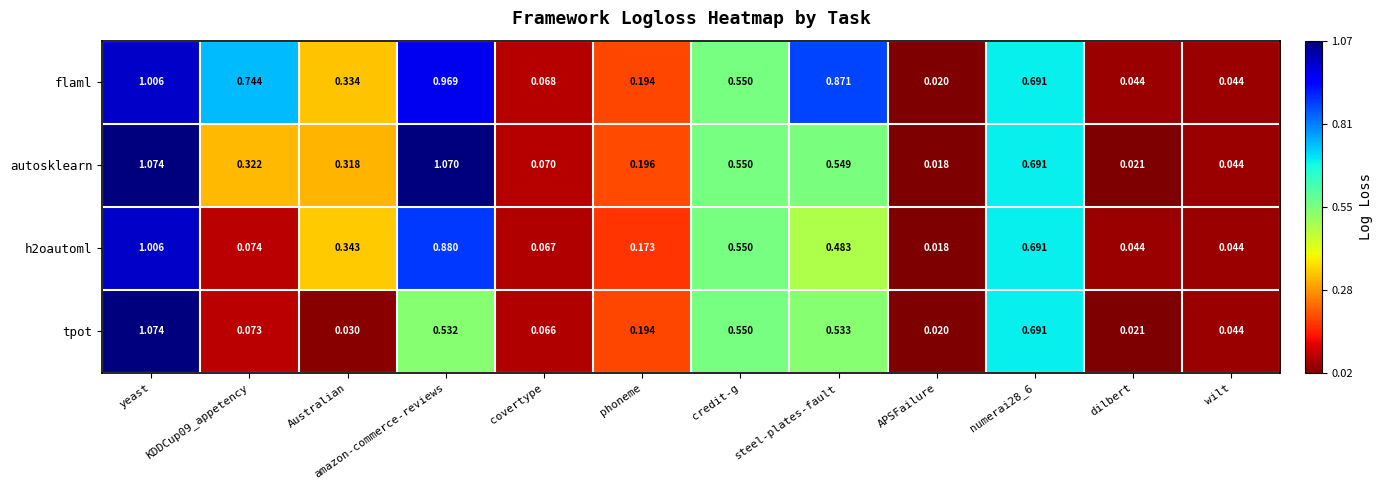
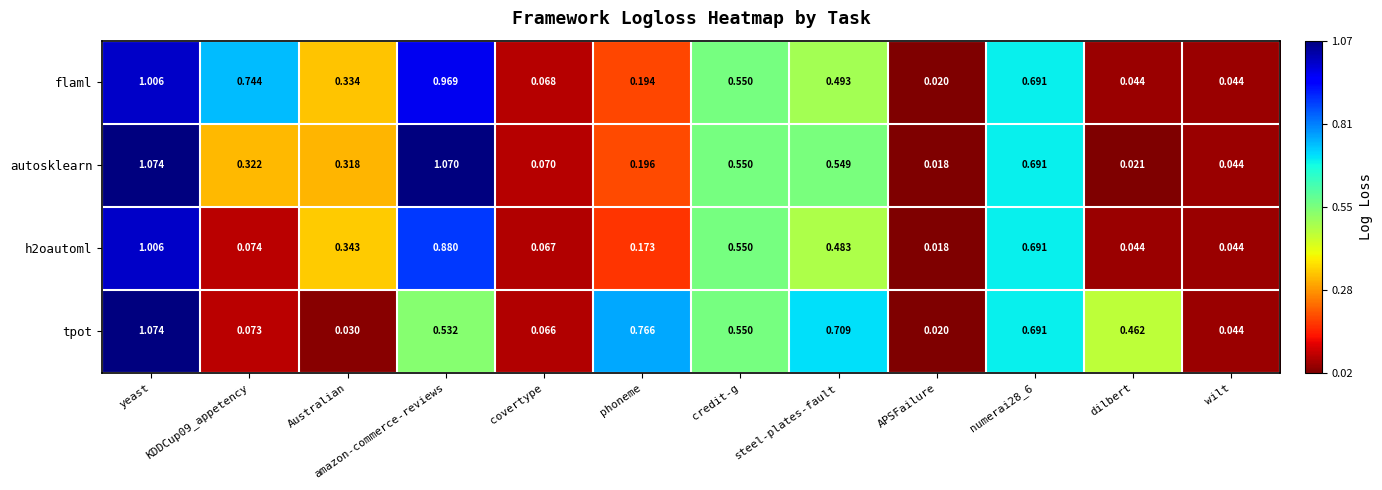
  {
    "flaml": {
      "yeast": 1.006,
      "KDDCup09_appetency": 0.744,
      "Australian": 0.334,
      "amazon-commerce-reviews": 0.969,
      "covertype": 0.068,
      "phoneme": 0.194,
      "credit-g": 0.550,
-     "steel-plates-fault": 0.871,
+     "steel-plates-fault": 0.493,
      "APSFailure": 0.020,
      "numerai28_6": 0.691,
      "dilbert": 0.044,
      "wilt": 0.044
    },
    "autosklearn": {
      "yeast": 1.074,
      "KDDCup09_appetency": 0.322,
      "Australian": 0.318,
      "amazon-commerce-reviews": 1.070,
      "covertype": 0.070,
      "phoneme": 0.196,
      "credit-g": 0.550,
      "steel-plates-fault": 0.549,
      "APSFailure": 0.018,
      "numerai28_6": 0.691,
      "dilbert": 0.021,
      "wilt": 0.044
    },
    "h2oautoml": {
      "yeast": 1.006,
      "KDDCup09_appetency": 0.074,
      "Australian": 0.343,
      "amazon-commerce-reviews": 0.880,
      "covertype": 0.067,
      "phoneme": 0.173,
      "credit-g": 0.550,
      "steel-plates-fault": 0.483,
      "APSFailure": 0.018,
      "numerai28_6": 0.691,
      "dilbert": 0.044,
      "wilt": 0.044
    },
    "tpot": {
      "yeast": 1.074,
      "KDDCup09_appetency": 0.073,
      "Australian": 0.030,
      "amazon-commerce-reviews": 0.532,
      "covertype": 0.066,
-     "phoneme": 0.194,
+     "phoneme": 0.766,
      "credit-g": 0.550,
-     "steel-plates-fault": 0.533,
+     "steel-plates-fault": 0.709,
      "APSFailure": 0.020,
      "numerai28_6": 0.691,
-     "dilbert": 0.021,
+     "dilbert": 0.462,
      "wilt": 0.044
    }
  }
